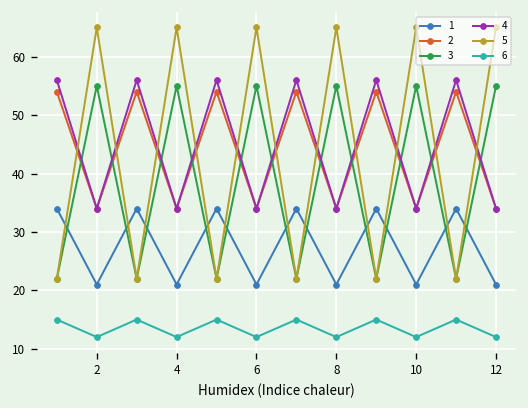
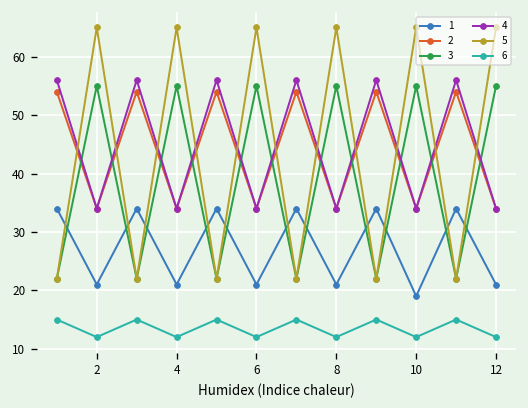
  {
    "1": {
      "2": 21,
      "4": 21,
      "6": 21,
      "8": 21,
-     "10": 21,
+     "10": 19,
      "12": 21
    },
    "3": {
      "2": 55,
      "4": 55,
      "6": 55,
      "8": 55,
      "10": 55,
      "12": 55
    },
    "5": {
      "2": 65,
      "4": 65,
      "6": 65,
      "8": 65
    },
    "6": {
      "2": 12,
      "4": 12,
      "6": 12,
      "8": 12,
      "10": 12,
      "12": 12
    }
  }
